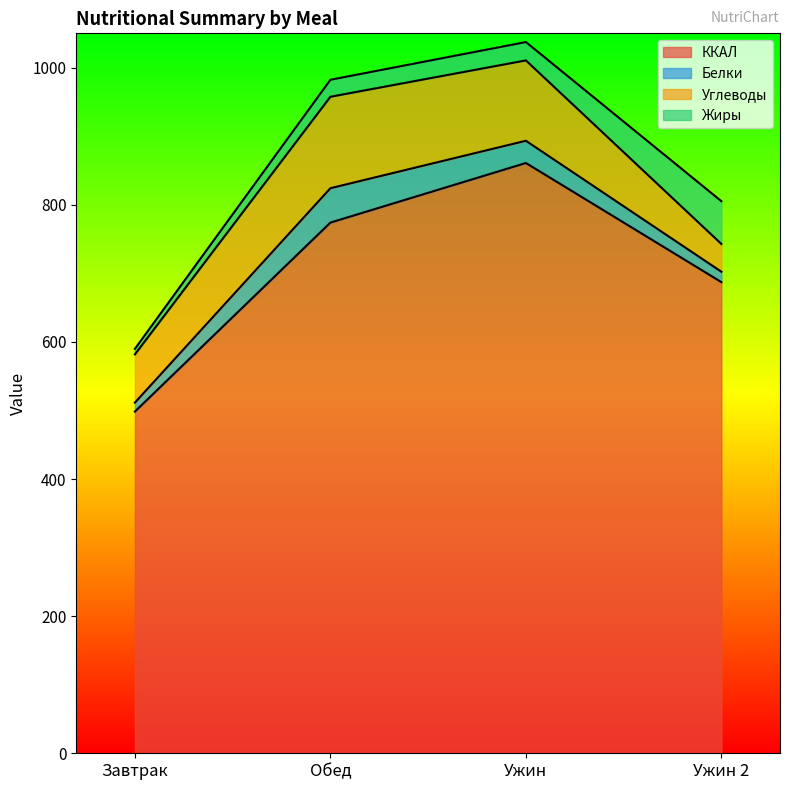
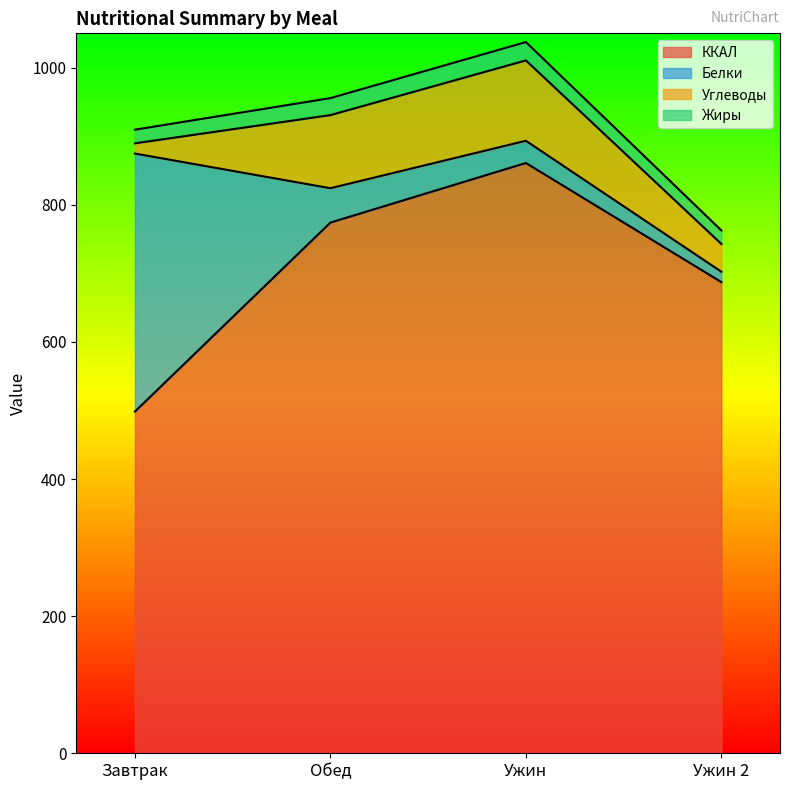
  {
    "ККАЛ": {
      "Завтрак": 500,
      "Обед": 770,
      "Ужин": 860,
      "Ужин 2": 690
    },
    "Белки": {
-     "Завтрак": 10,
+     "Завтрак": 380,
      "Обед": 50,
      "Ужин": 30,
      "Ужин 2": 20
    },
    "Углеводы": {
-     "Завтрак": 70,
-     "Обед": 130,
+     "Завтрак": 10,
+     "Обед": 110,
      "Ужин": 120,
      "Ужин 2": 40
    },
    "Жиры": {
-     "Завтрак": 10,
+     "Завтрак": 20,
      "Обед": 20,
      "Ужин": 30,
-     "Ужин 2": 60
+     "Ужин 2": 20
    }
  }
